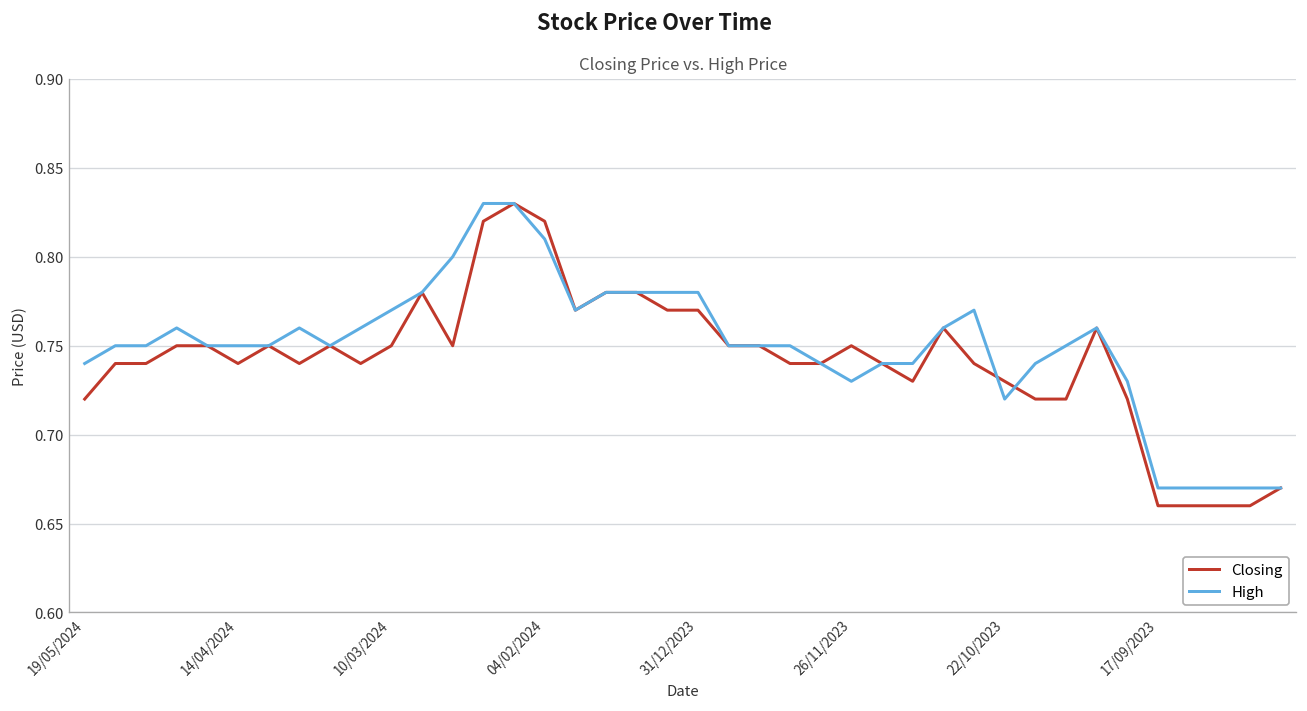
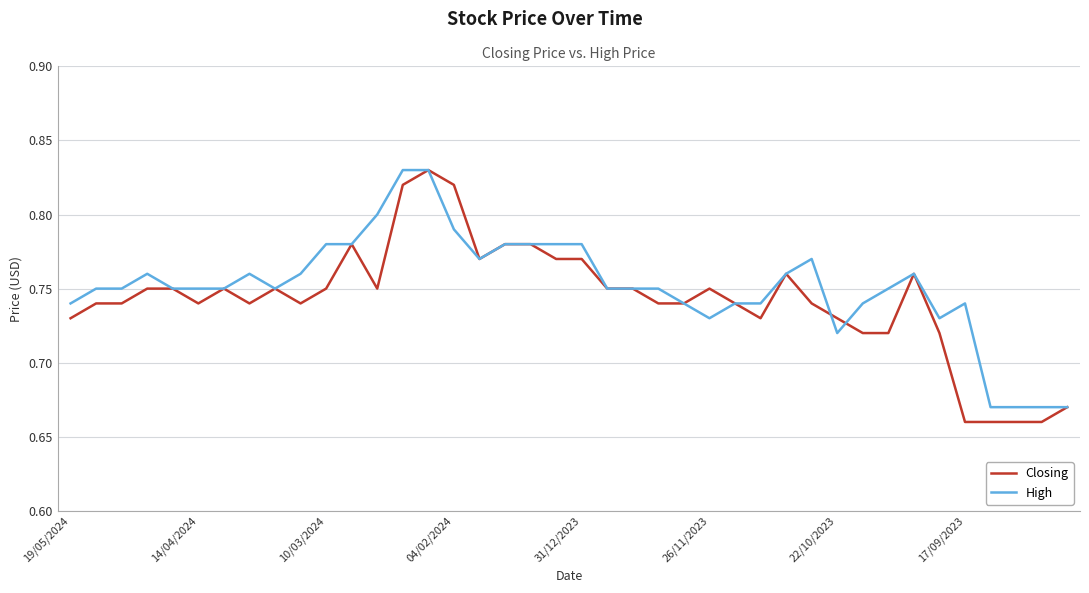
  {
    "Closing": {
-     "19/05/2024": 0.72,
+     "19/05/2024": 0.73,
      "14/04/2024": 0.74,
      "10/03/2024": 0.75,
      "04/02/2024": 0.82,
      "31/12/2023": 0.77,
      "26/11/2023": 0.75,
      "22/10/2023": 0.73,
      "17/09/2023": 0.66
    },
    "High": {
      "19/05/2024": 0.74,
      "14/04/2024": 0.75,
-     "10/03/2024": 0.77,
-     "04/02/2024": 0.81,
+     "10/03/2024": 0.78,
+     "04/02/2024": 0.79,
      "31/12/2023": 0.78,
      "26/11/2023": 0.73,
      "22/10/2023": 0.72,
-     "17/09/2023": 0.67
+     "17/09/2023": 0.74
    }
  }
